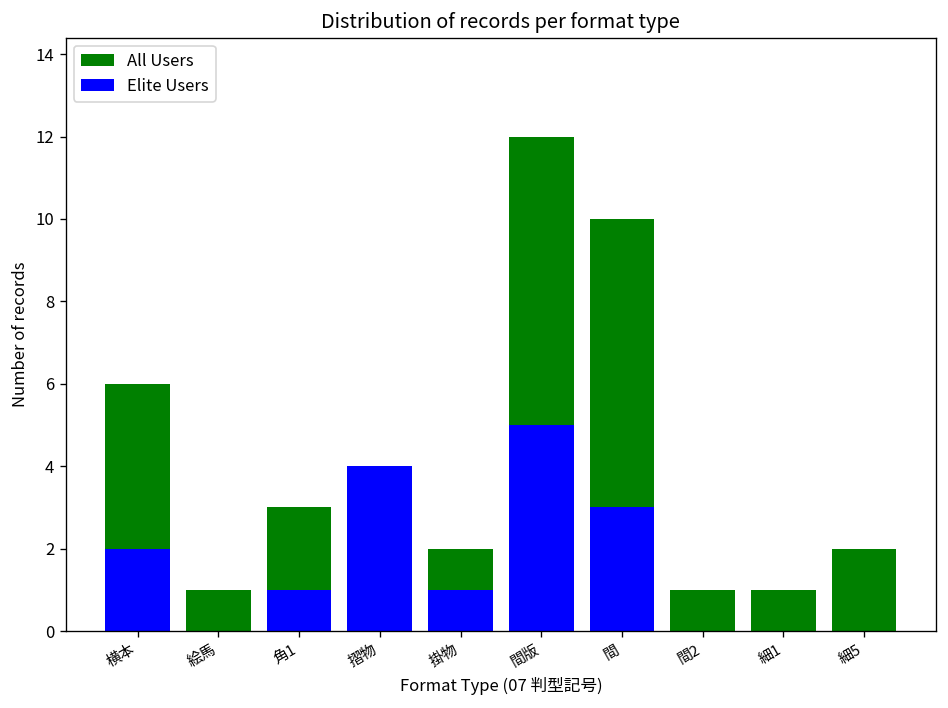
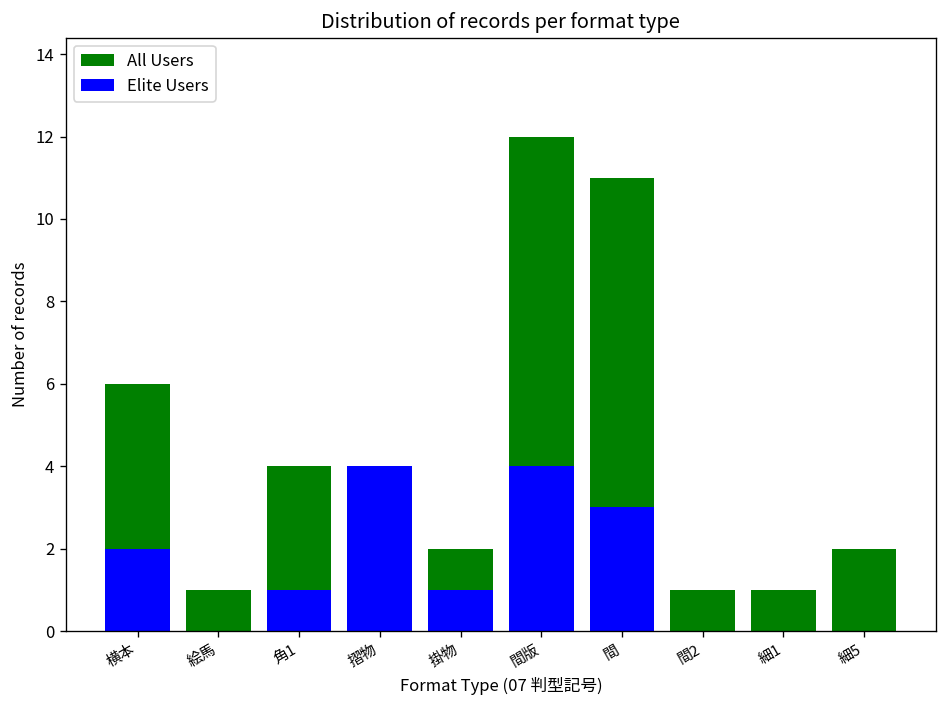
  {
    "All Users": {
      "横本": 6,
      "絵馬": 1,
-     "角1": 3,
+     "角1": 4,
      "掛物": 2,
      "間版": 12,
-     "間": 10,
+     "間": 11,
      "間2": 1,
      "細1": 1,
      "細5": 2
    },
    "Elite Users": {
      "絵馬": 0,
      "摺物": 4,
-     "間版": 5,
+     "間版": 4,
      "間2": 0,
      "細1": 0,
      "細5": 0
    }
  }
